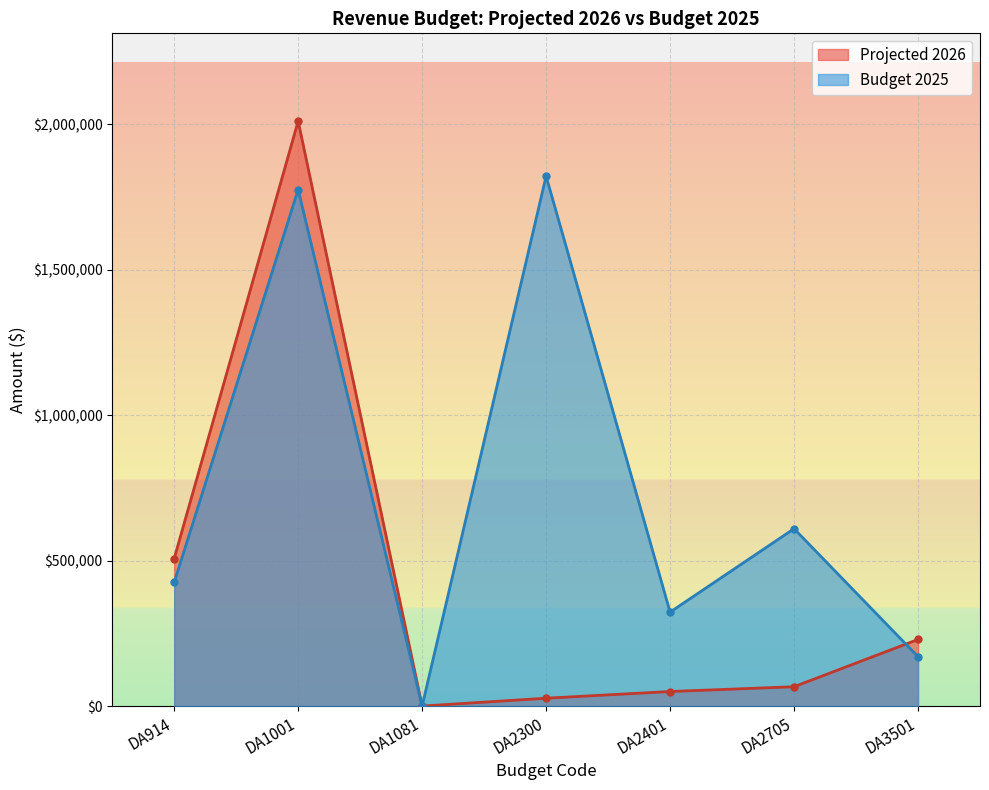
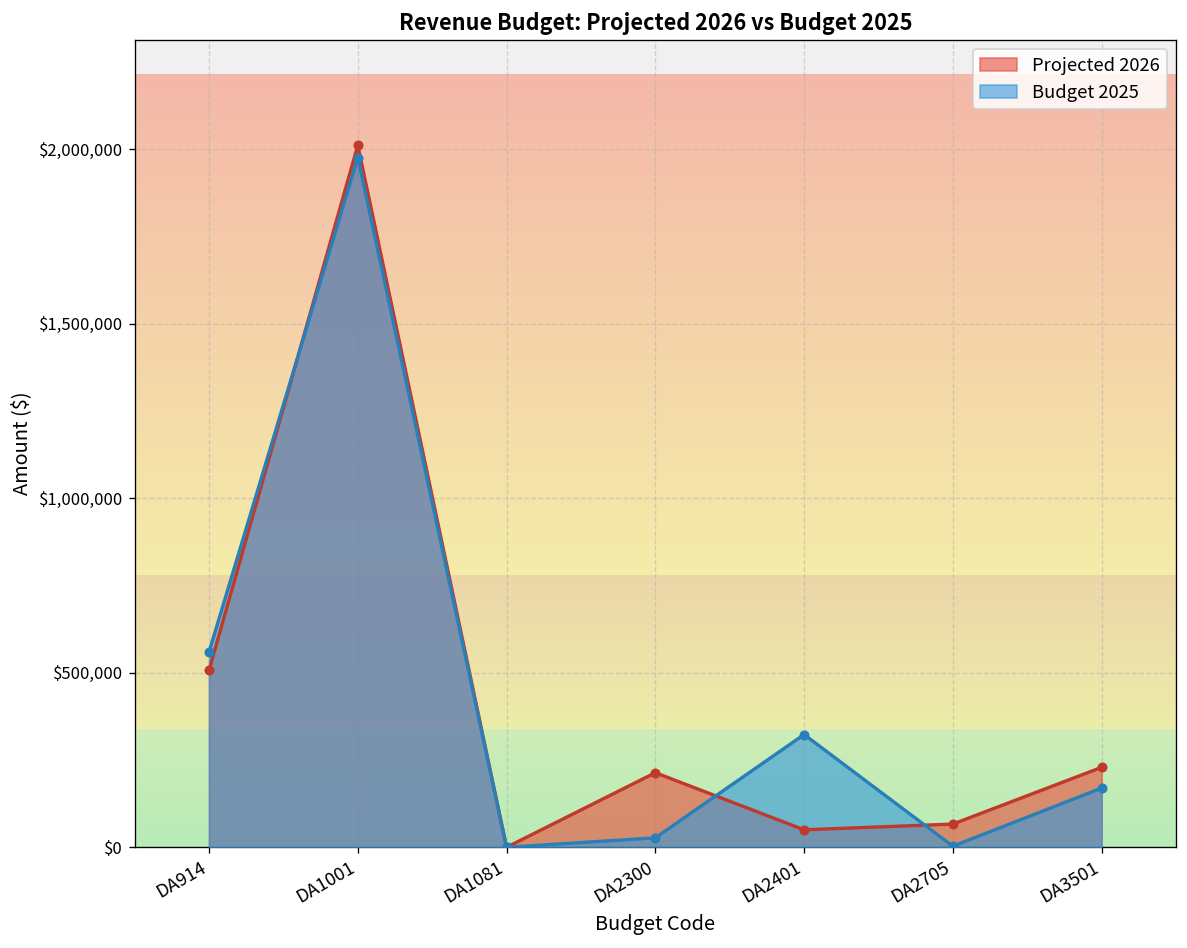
  {
    "Projected 2026": {
      "DA914": "$510,000",
      "DA1001": "$2,010,000",
-     "DA2300": "$30,000",
+     "DA2300": "$210,000",
      "DA2401": "$50,000",
      "DA2705": "$70,000",
      "DA3501": "$230,000"
    },
    "Budget 2025": {
-     "DA914": "$430,000",
-     "DA1001": "$1,780,000",
-     "DA2300": "$1,820,000",
+     "DA914": "$560,000",
+     "DA1001": "$1,980,000",
+     "DA2300": "$30,000",
      "DA2401": "$320,000",
-     "DA2705": "$610,000",
+     "DA2705": "$0",
      "DA3501": "$170,000"
    }
  }
